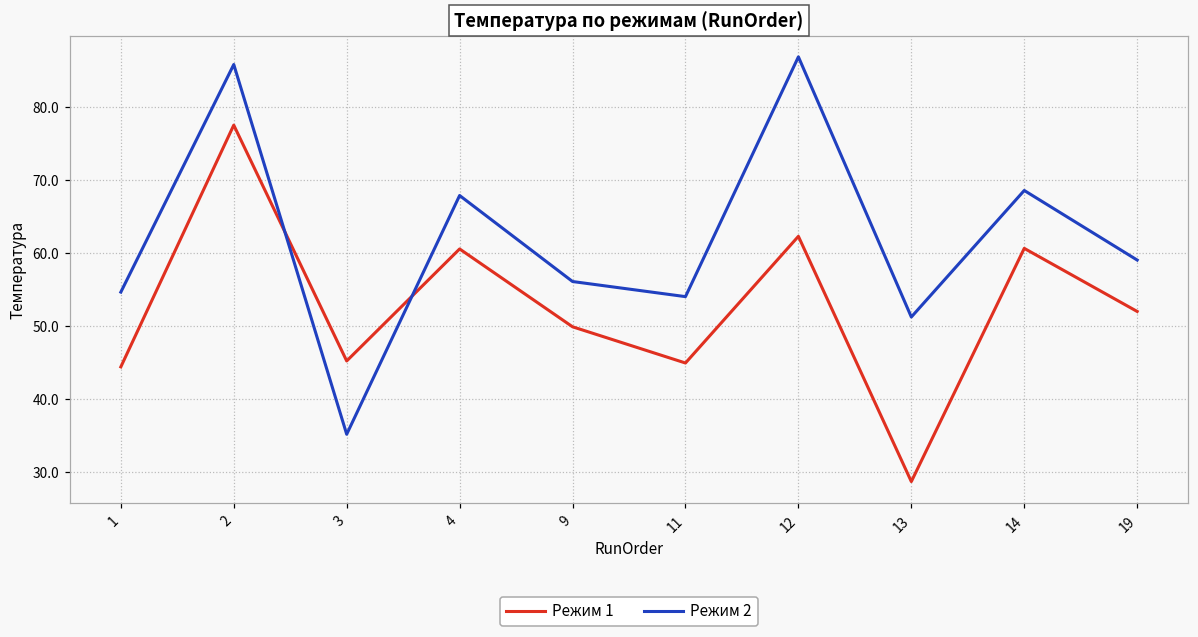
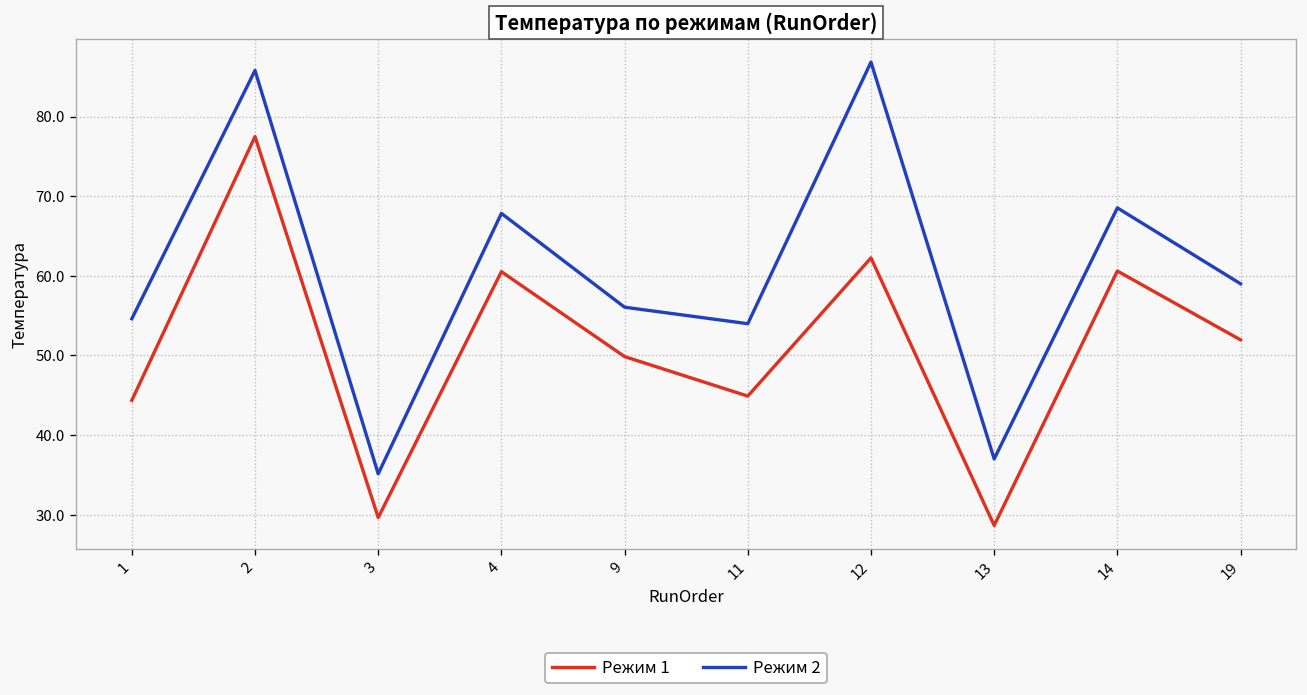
  {
    "Режим 1": {
      "1": 44,
      "2": 77,
-     "3": 45,
+     "3": 30,
      "4": 61,
      "9": 50,
      "11": 45,
      "12": 62,
      "13": 29,
      "14": 61,
      "19": 52
    },
    "Режим 2": {
      "1": 55,
      "2": 86,
      "3": 35,
      "4": 68,
      "9": 56,
      "11": 54,
      "12": 87,
-     "13": 51,
+     "13": 37,
      "14": 69,
      "19": 59
    }
  }
